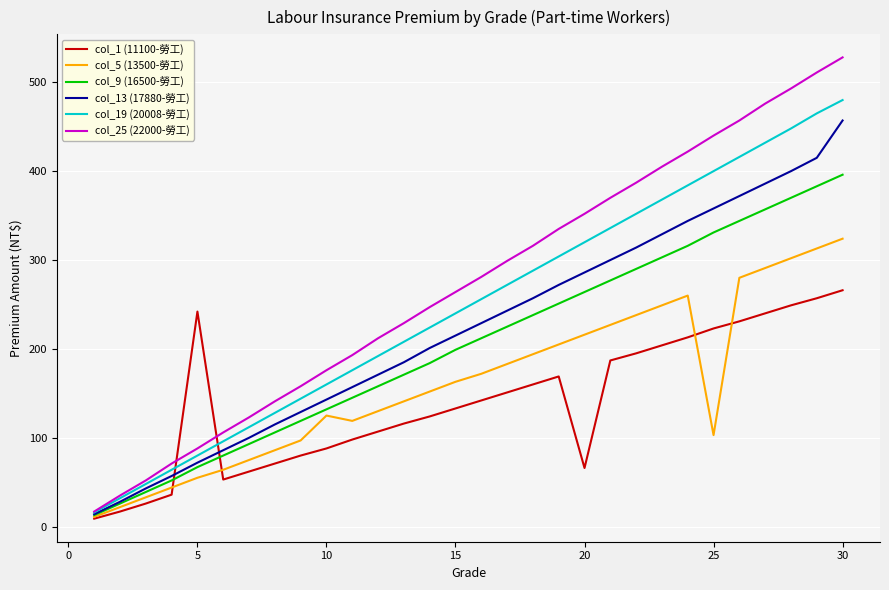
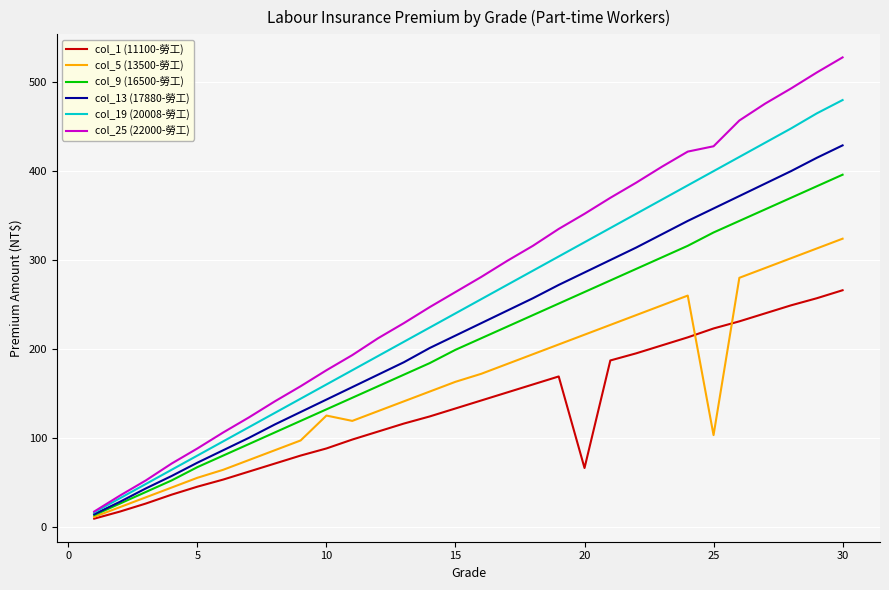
  {
    "col_1 (11100-勞工)": {
-     "5": 240,
+     "5": 50,
      "10": 90,
      "15": 130,
      "20": 70,
      "25": 220,
      "30": 270
    },
    "col_5 (13500-勞工)": {
      "5": 60,
      "10": 130,
      "15": 160,
      "20": 220,
      "25": 100,
      "30": 320
    },
    "col_9 (16500-勞工)": {
      "5": 70,
      "10": 130,
      "15": 200,
      "20": 260,
      "25": 330,
      "30": 400
    },
    "col_13 (17880-勞工)": {
      "5": 70,
      "10": 140,
      "15": 220,
      "20": 290,
      "25": 360,
-     "30": 460
+     "30": 430
    },
    "col_19 (20008-勞工)": {
      "5": 80,
      "10": 160,
      "15": 240,
      "20": 320,
      "25": 400,
      "30": 480
    },
    "col_25 (22000-勞工)": {
      "5": 90,
      "10": 180,
      "15": 260,
      "20": 350,
-     "25": 440,
+     "25": 430,
      "30": 530
    }
  }
